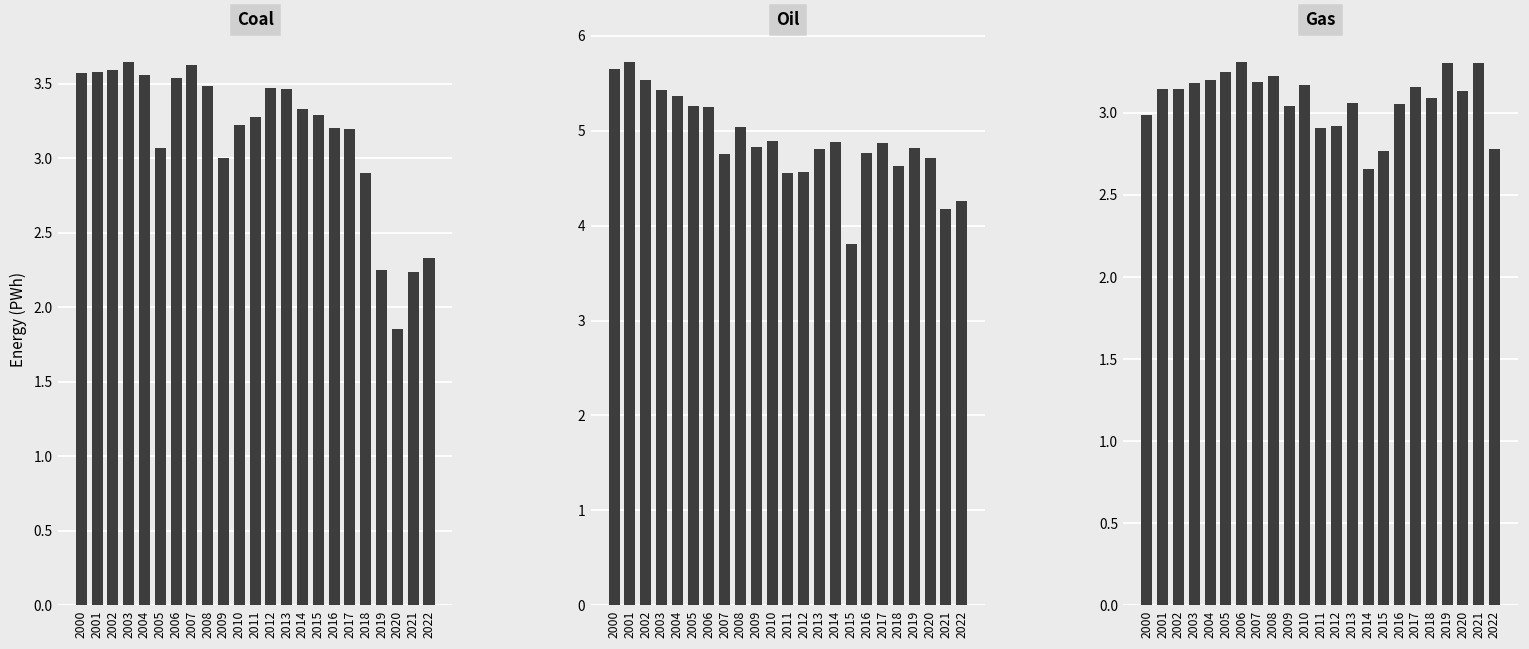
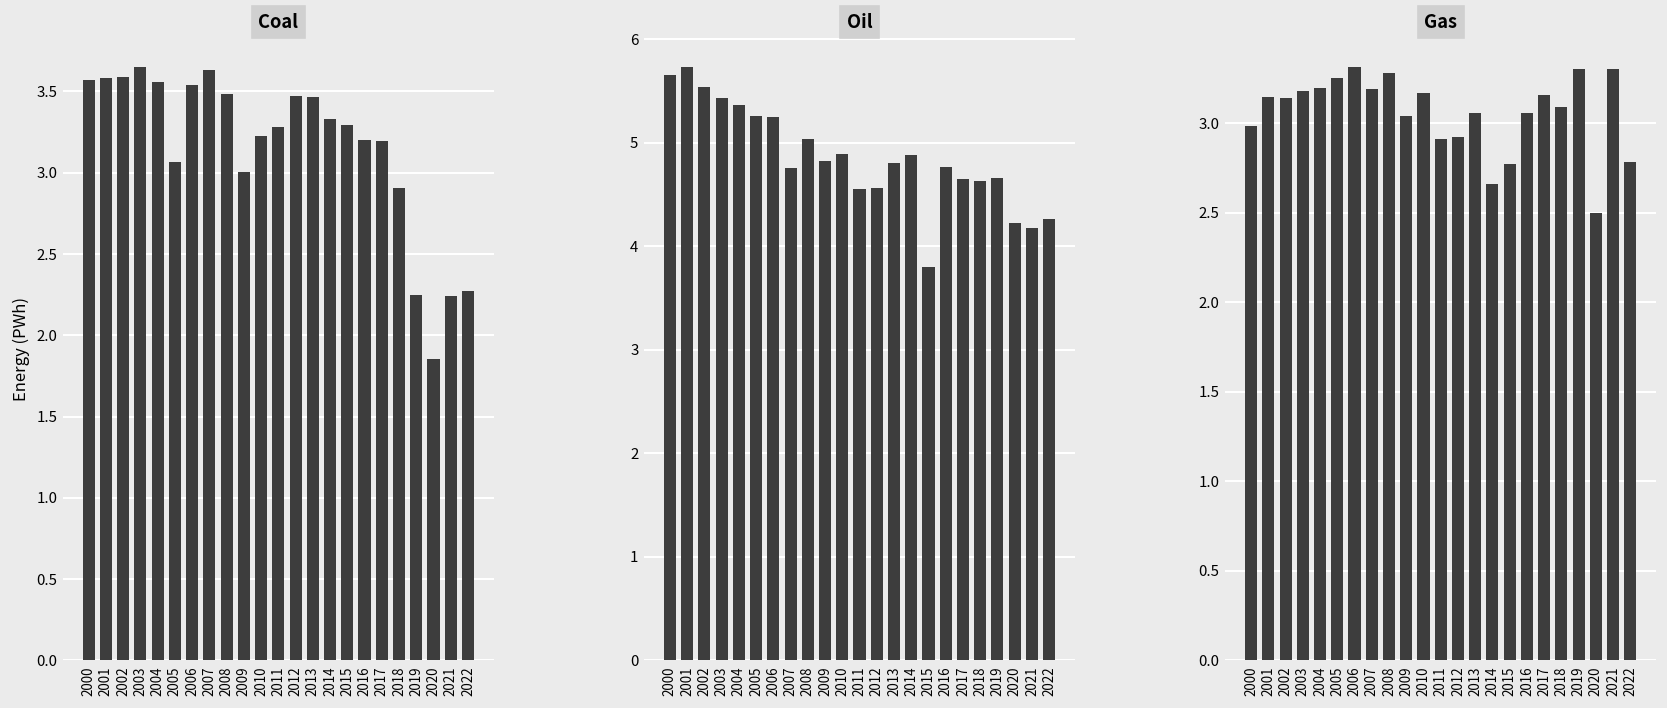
  {
    "Coal": {
      "2000": 3.57,
      "2001": 3.58,
      "2002": 3.59,
      "2003": 3.65,
      "2004": 3.56,
      "2005": 3.07,
      "2006": 3.54,
      "2007": 3.63,
      "2008": 3.48,
      "2009": 3.00,
      "2010": 3.23,
      "2011": 3.28,
      "2012": 3.47,
      "2013": 3.47,
      "2014": 3.33,
      "2015": 3.29,
      "2016": 3.20,
      "2017": 3.20,
      "2018": 2.90,
      "2019": 2.25,
      "2020": 1.85,
      "2021": 2.24,
-     "2022": 2.33
+     "2022": 2.27
    },
    "Oil": {
      "2000": 5.7,
      "2001": 5.7,
      "2002": 5.5,
      "2003": 5.4,
      "2004": 5.4,
      "2005": 5.3,
      "2006": 5.2,
      "2007": 4.8,
      "2008": 5.0,
      "2009": 4.8,
      "2010": 4.9,
      "2011": 4.6,
      "2012": 4.6,
      "2013": 4.8,
      "2014": 4.9,
      "2015": 3.8,
      "2016": 4.8,
-     "2017": 4.9,
+     "2017": 4.7,
      "2018": 4.6,
-     "2019": 4.8,
-     "2020": 4.7,
+     "2019": 4.7,
+     "2020": 4.2,
      "2021": 4.2,
      "2022": 4.3
    },
    "Gas": {
      "2000": 2.99,
      "2001": 3.15,
      "2002": 3.14,
      "2003": 3.18,
      "2004": 3.20,
      "2005": 3.25,
      "2006": 3.31,
      "2007": 3.19,
-     "2008": 3.22,
+     "2008": 3.28,
      "2009": 3.04,
      "2010": 3.17,
      "2011": 2.91,
      "2012": 2.92,
      "2013": 3.06,
      "2014": 2.66,
      "2015": 2.77,
      "2016": 3.06,
      "2017": 3.16,
      "2018": 3.09,
      "2019": 3.30,
-     "2020": 3.14,
+     "2020": 2.50,
      "2021": 3.30,
      "2022": 2.78
    }
  }
